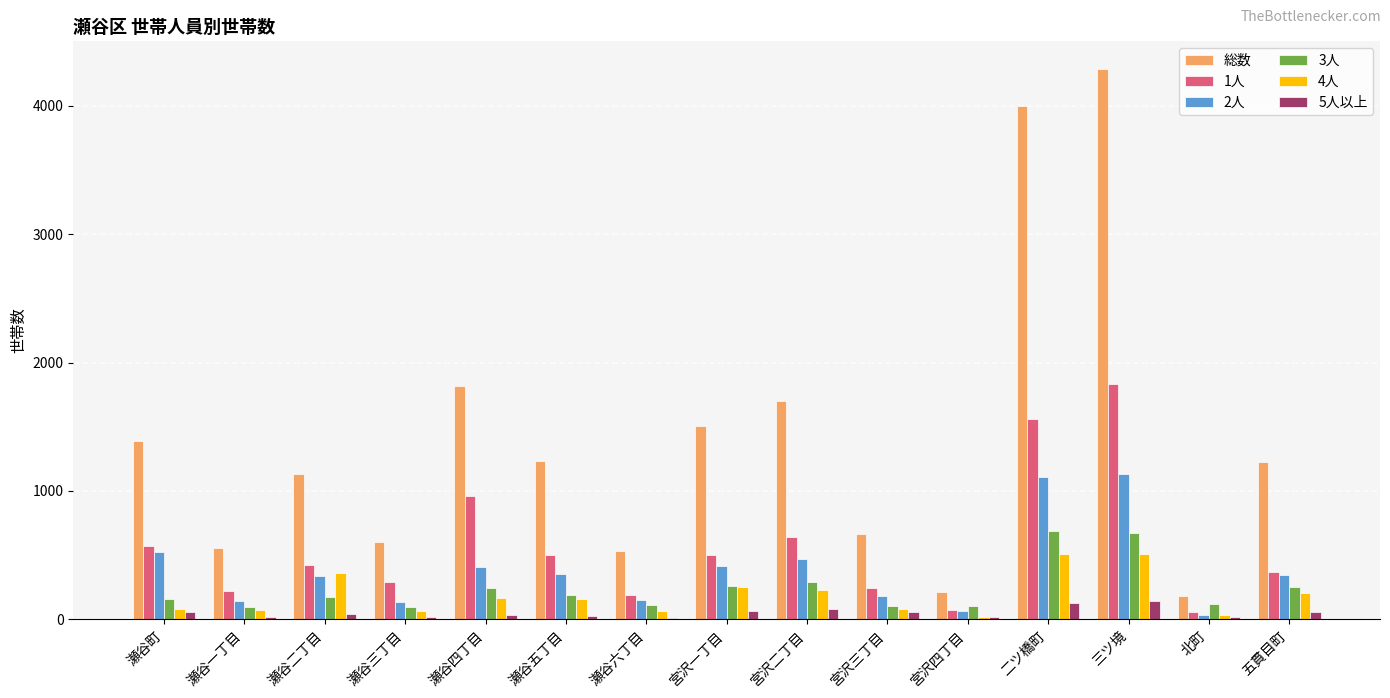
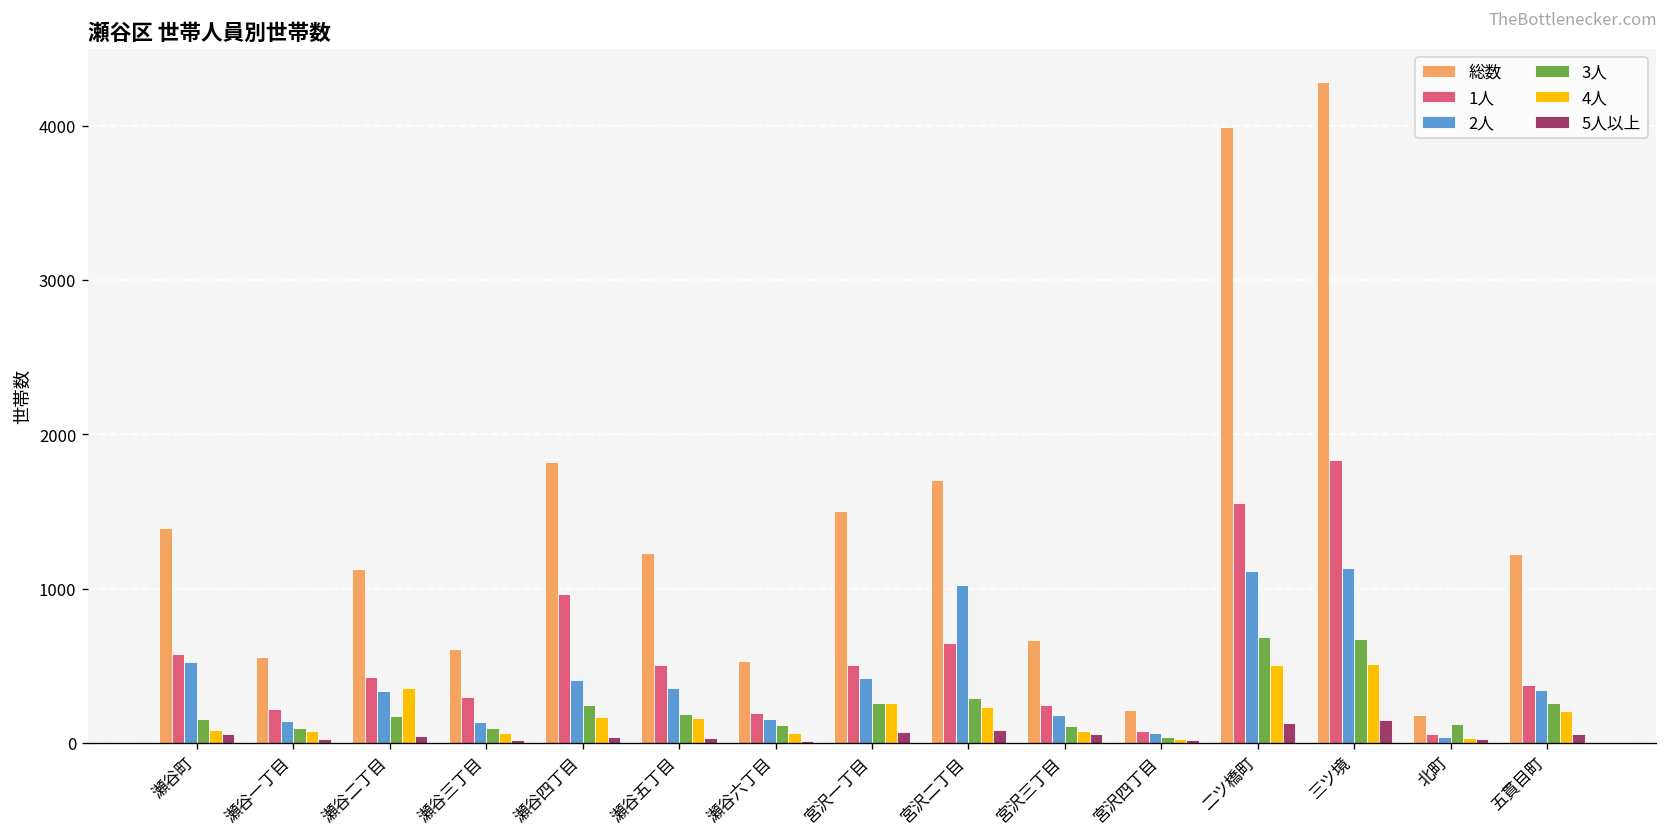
  {
    "総数": {
      "瀬谷町": 1390,
      "瀬谷一丁目": 550,
      "瀬谷二丁目": 1130,
      "瀬谷三丁目": 610,
      "瀬谷四丁目": 1820,
      "瀬谷五丁目": 1230,
      "瀬谷六丁目": 530,
      "宮沢一丁目": 1500,
      "宮沢二丁目": 1700,
      "宮沢三丁目": 670,
      "宮沢四丁目": 210,
      "二ツ橋町": 3990,
      "三ツ境": 4290,
      "北町": 180,
      "五貫目町": 1230
    },
    "1人": {
      "瀬谷町": 570,
      "瀬谷一丁目": 220,
      "瀬谷二丁目": 430,
      "瀬谷三丁目": 290,
      "瀬谷四丁目": 960,
      "瀬谷五丁目": 500,
      "瀬谷六丁目": 190,
      "宮沢一丁目": 500,
      "宮沢二丁目": 650,
      "宮沢三丁目": 250,
      "宮沢四丁目": 70,
      "二ツ橋町": 1560,
      "三ツ境": 1830,
      "北町": 60,
      "五貫目町": 370
    },
    "2人": {
      "瀬谷町": 520,
      "瀬谷一丁目": 140,
      "瀬谷二丁目": 340,
      "瀬谷三丁目": 140,
      "瀬谷四丁目": 410,
      "瀬谷五丁目": 350,
      "瀬谷六丁目": 150,
      "宮沢一丁目": 420,
-     "宮沢二丁目": 470,
+     "宮沢二丁目": 1020,
      "宮沢三丁目": 180,
      "宮沢四丁目": 70,
      "二ツ橋町": 1110,
      "三ツ境": 1130,
      "北町": 40,
      "五貫目町": 340
    },
    "3人": {
      "瀬谷町": 160,
      "瀬谷一丁目": 100,
      "瀬谷二丁目": 170,
      "瀬谷三丁目": 100,
      "瀬谷四丁目": 250,
      "瀬谷五丁目": 190,
      "瀬谷六丁目": 110,
      "宮沢一丁目": 260,
      "宮沢二丁目": 290,
      "宮沢三丁目": 110,
-     "宮沢四丁目": 100,
+     "宮沢四丁目": 40,
      "二ツ橋町": 690,
      "三ツ境": 670,
      "北町": 120,
      "五貫目町": 260
    },
    "4人": {
      "瀬谷町": 80,
      "瀬谷一丁目": 70,
      "瀬谷二丁目": 360,
      "瀬谷三丁目": 60,
      "瀬谷四丁目": 170,
      "瀬谷五丁目": 160,
      "瀬谷六丁目": 70,
      "宮沢一丁目": 260,
      "宮沢二丁目": 230,
      "宮沢三丁目": 80,
      "宮沢四丁目": 20,
      "二ツ橋町": 510,
      "三ツ境": 510,
      "北町": 30,
      "五貫目町": 200
    },
    "5人以上": {
      "瀬谷町": 60,
      "瀬谷一丁目": 20,
      "瀬谷二丁目": 40,
      "瀬谷三丁目": 20,
      "瀬谷四丁目": 40,
      "瀬谷五丁目": 30,
      "宮沢一丁目": 70,
      "宮沢二丁目": 80,
      "宮沢三丁目": 60,
      "二ツ橋町": 130,
      "三ツ境": 150,
      "北町": 20,
      "五貫目町": 60
    }
  }
